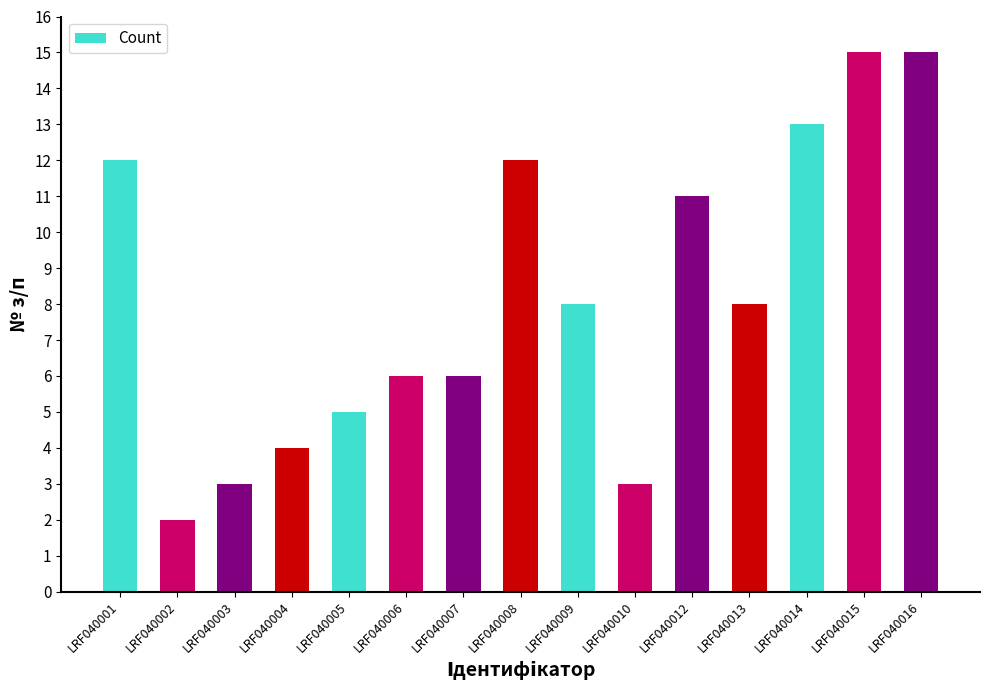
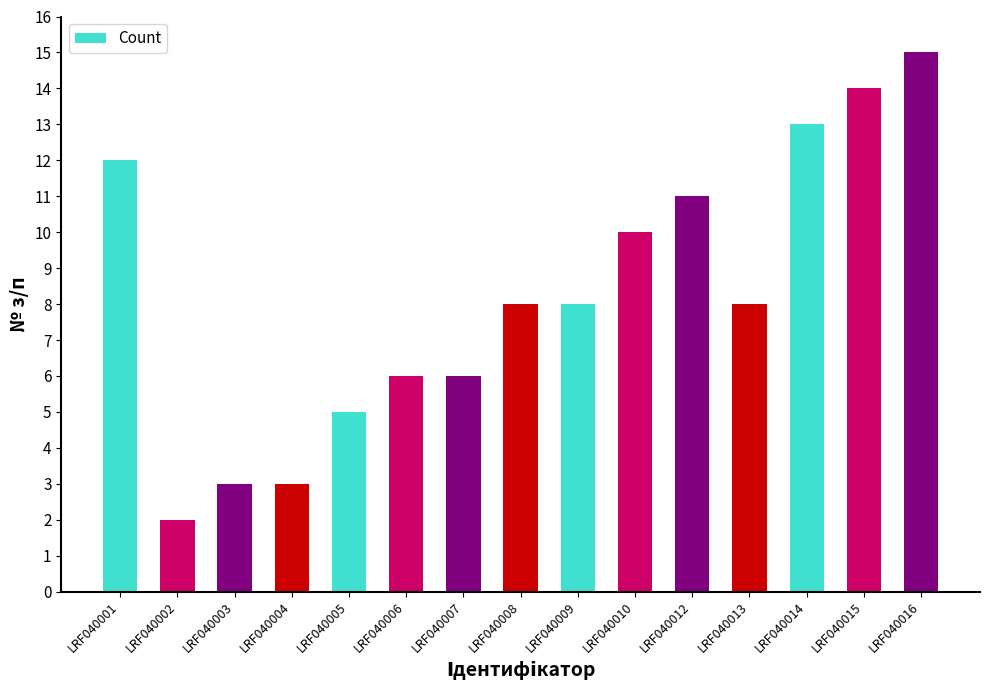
  {
    "LRF040001": 12,
    "LRF040002": 2,
    "LRF040003": 3,
-   "LRF040004": 4,
+   "LRF040004": 3,
    "LRF040005": 5,
    "LRF040006": 6,
    "LRF040007": 6,
-   "LRF040008": 12,
+   "LRF040008": 8,
    "LRF040009": 8,
-   "LRF040010": 3,
+   "LRF040010": 10,
    "LRF040012": 11,
    "LRF040013": 8,
    "LRF040014": 13,
-   "LRF040015": 15,
+   "LRF040015": 14,
    "LRF040016": 15
  }
